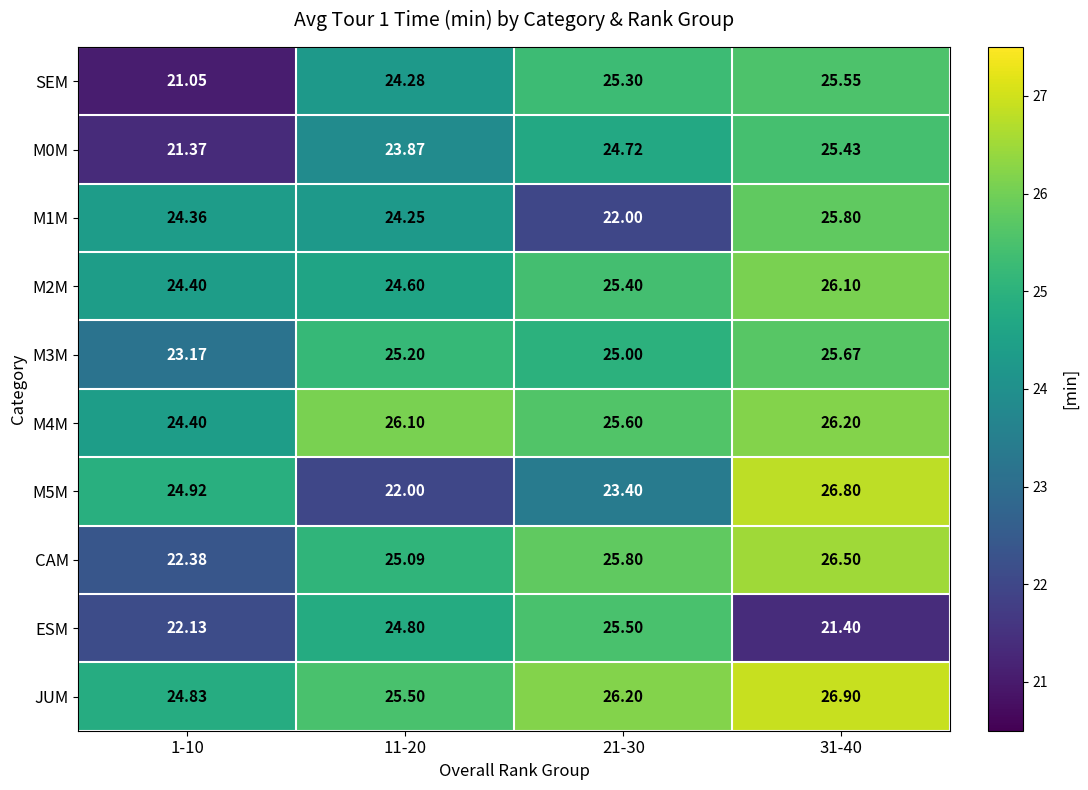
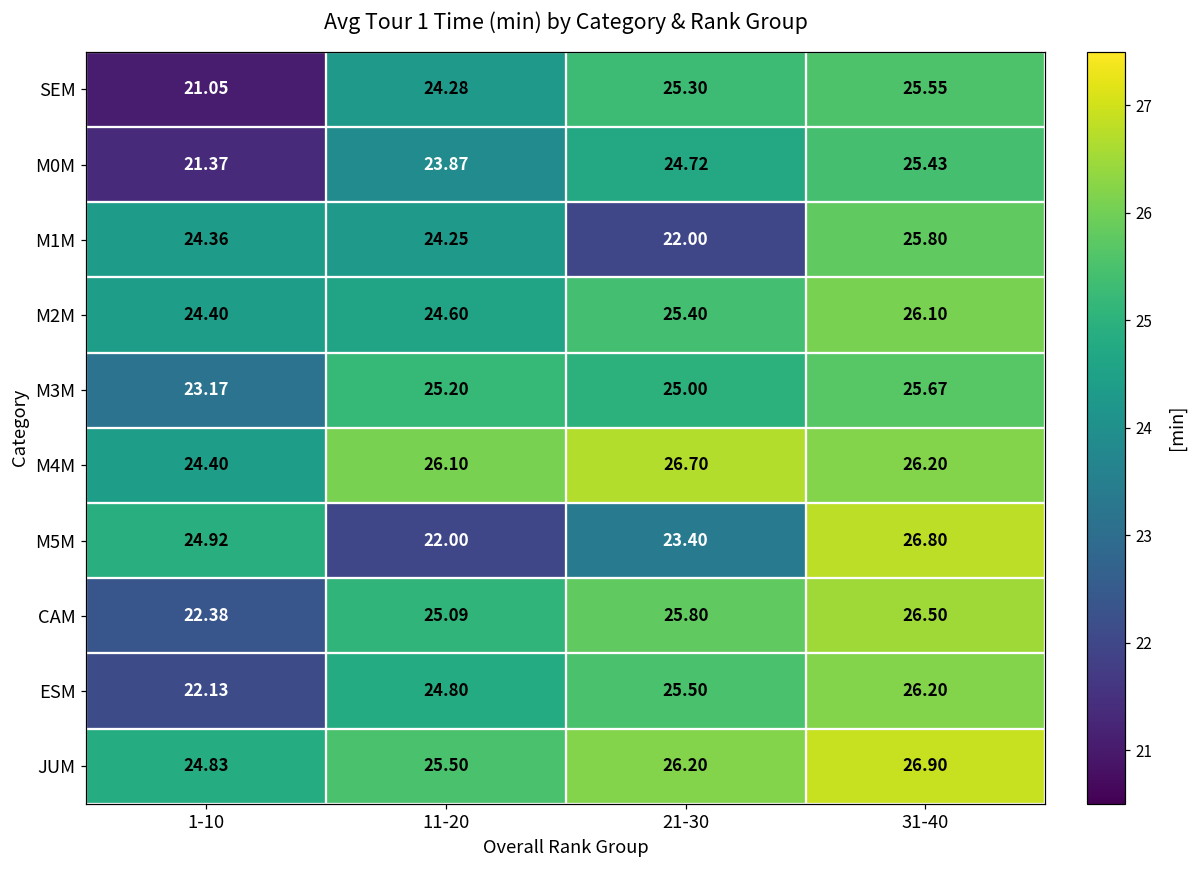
  {
    "SEM": {
      "1-10": 21.05,
      "11-20": 24.28,
      "21-30": 25.30,
      "31-40": 25.55
    },
    "M0M": {
      "1-10": 21.37,
      "11-20": 23.87,
      "21-30": 24.72,
      "31-40": 25.43
    },
    "M1M": {
      "1-10": 24.36,
      "11-20": 24.25,
      "21-30": 22.00,
      "31-40": 25.80
    },
    "M2M": {
      "1-10": 24.40,
      "11-20": 24.60,
      "21-30": 25.40,
      "31-40": 26.10
    },
    "M3M": {
      "1-10": 23.17,
      "11-20": 25.20,
      "21-30": 25.00,
      "31-40": 25.67
    },
    "M4M": {
      "1-10": 24.40,
      "11-20": 26.10,
-     "21-30": 25.60,
+     "21-30": 26.70,
      "31-40": 26.20
    },
    "M5M": {
      "1-10": 24.92,
      "11-20": 22.00,
      "21-30": 23.40,
      "31-40": 26.80
    },
    "CAM": {
      "1-10": 22.38,
      "11-20": 25.09,
      "21-30": 25.80,
      "31-40": 26.50
    },
    "ESM": {
      "1-10": 22.13,
      "11-20": 24.80,
      "21-30": 25.50,
-     "31-40": 21.40
+     "31-40": 26.20
    },
    "JUM": {
      "1-10": 24.83,
      "11-20": 25.50,
      "21-30": 26.20,
      "31-40": 26.90
    }
  }
